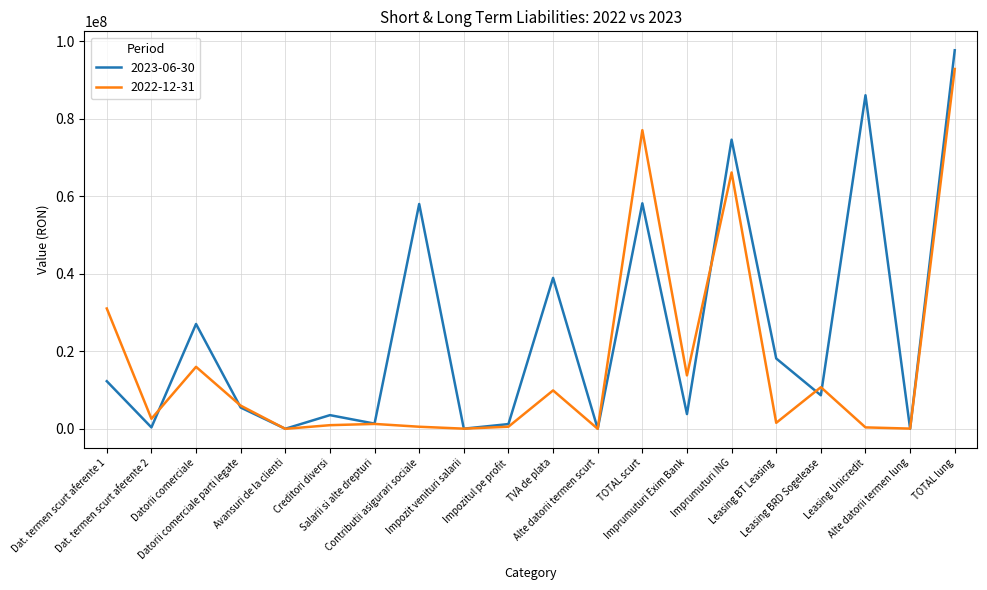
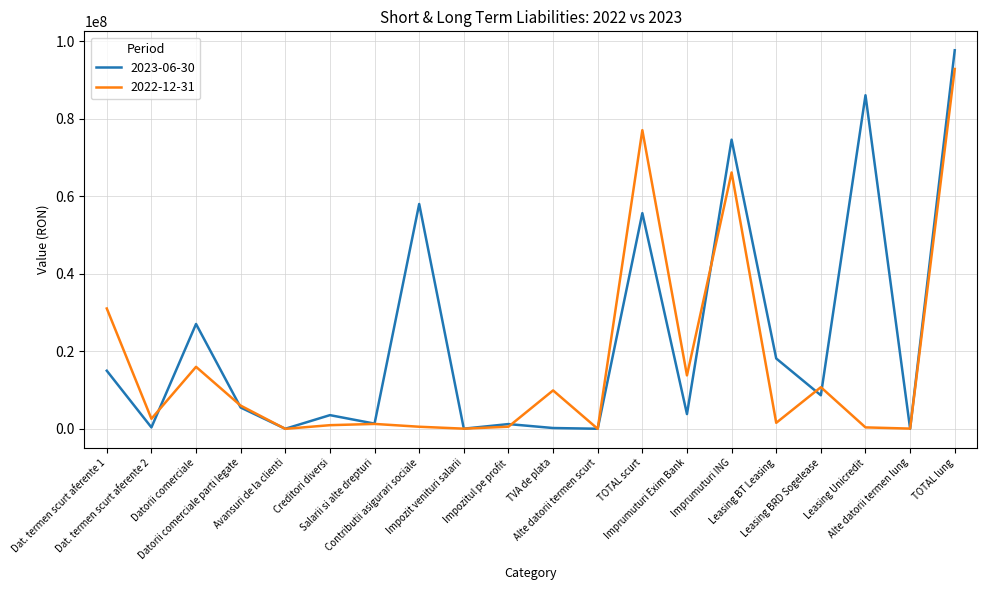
  {
    "2023-06-30": {
-     "Dat. termen scurt aferente 1": 12000000,
+     "Dat. termen scurt aferente 1": 15000000,
      "Dat. termen scurt aferente 2": 0,
      "Datorii comerciale": 27000000,
      "Creditori diversi": 4000000,
      "Contributii asigurari sociale": 58000000,
      "Impozitul pe profit": 1000000,
-     "TVA de plata": 39000000,
-     "TOTAL scurt": 58000000,
+     "TVA de plata": 0,
+     "TOTAL scurt": 56000000,
      "Imprumuturi Exim Bank": 4000000,
      "Imprumuturi ING": 75000000,
      "Leasing BT Leasing": 18000000,
      "Leasing BRD Sogelease": 9000000,
      "Leasing Unicredit": 86000000,
      "TOTAL lung": 98000000
    },
    "2022-12-31": {
      "Dat. termen scurt aferente 1": 31000000,
      "Dat. termen scurt aferente 2": 3000000,
      "Datorii comerciale": 16000000,
      "Creditori diversi": 1000000,
      "Contributii asigurari sociale": 1000000,
      "Impozitul pe profit": 1000000,
      "TVA de plata": 10000000,
      "TOTAL scurt": 77000000,
      "Imprumuturi Exim Bank": 14000000,
      "Imprumuturi ING": 66000000,
      "Leasing BT Leasing": 2000000,
      "Leasing BRD Sogelease": 11000000,
      "Leasing Unicredit": 0,
      "TOTAL lung": 93000000
    }
  }
